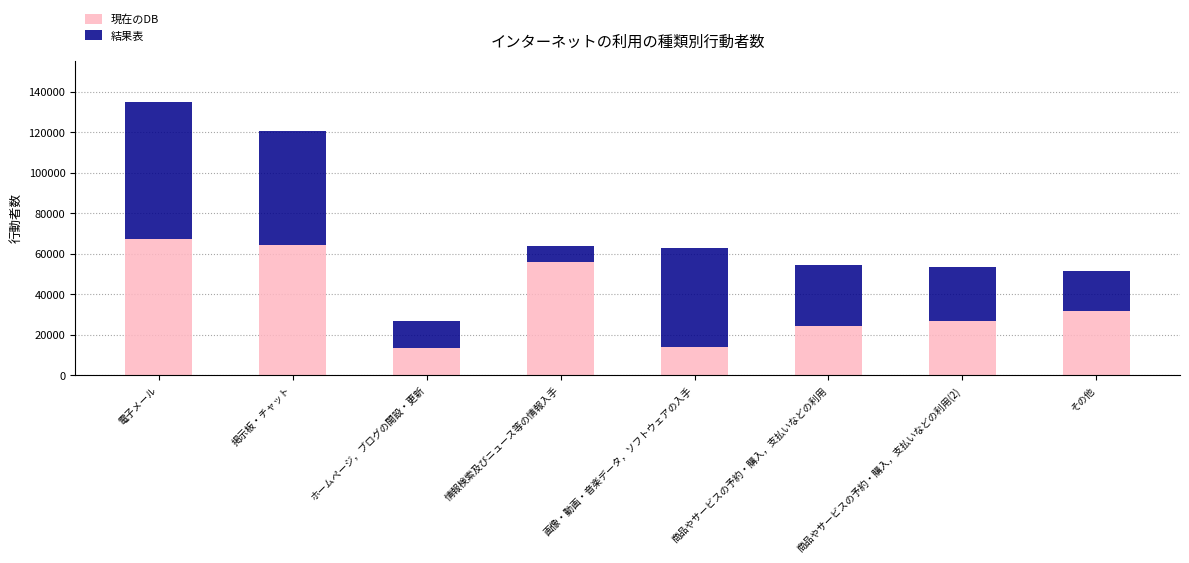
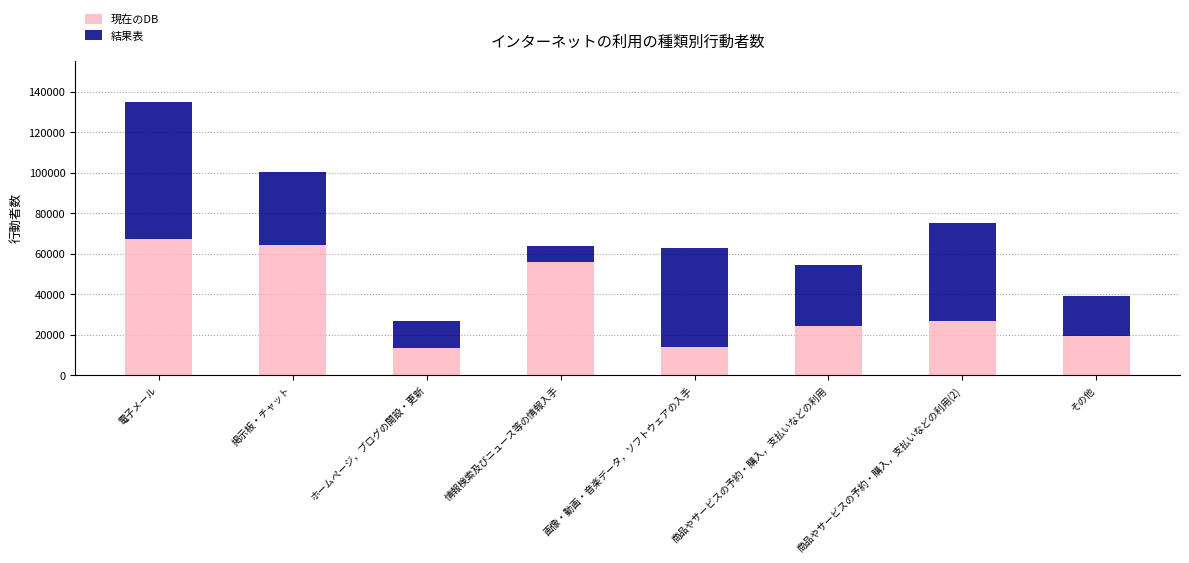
  {
    "現在のDB": {
      "電子メール": 68000,
      "掲示板・チャット": 64000,
      "ホームページ，ブログの開設・更新": 13000,
      "情報検索及びニュース等の情報入手": 56000,
      "画像・動画・音楽データ，ソフトウェアの入手": 14000,
      "商品やサービスの予約・購入，支払いなどの利用": 24000,
      "商品やサービスの予約・購入，支払いなどの利用(2)": 27000,
-     "その他": 32000
+     "その他": 20000
    },
    "結果表": {
      "電子メール": 68000,
-     "掲示板・チャット": 56000,
+     "掲示板・チャット": 36000,
      "ホームページ，ブログの開設・更新": 13000,
      "情報検索及びニュース等の情報入手": 8000,
      "画像・動画・音楽データ，ソフトウェアの入手": 49000,
      "商品やサービスの予約・購入，支払いなどの利用": 30000,
-     "商品やサービスの予約・購入，支払いなどの利用(2)": 27000,
+     "商品やサービスの予約・購入，支払いなどの利用(2)": 49000,
      "その他": 20000
    }
  }
